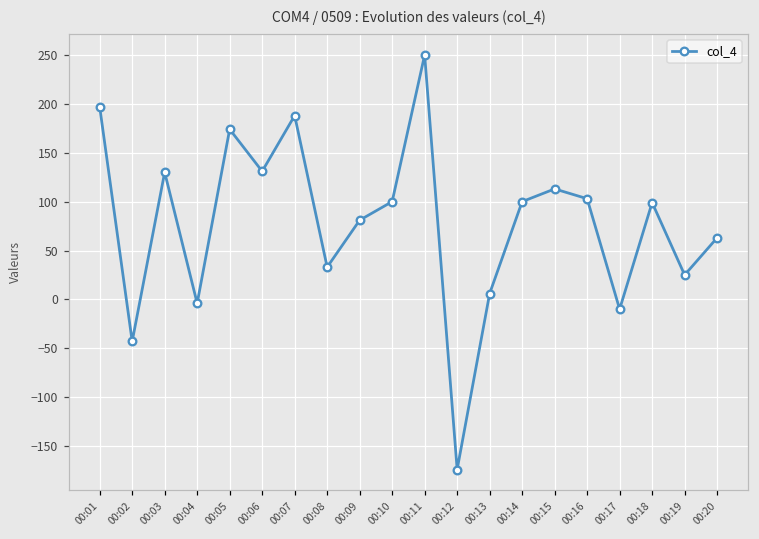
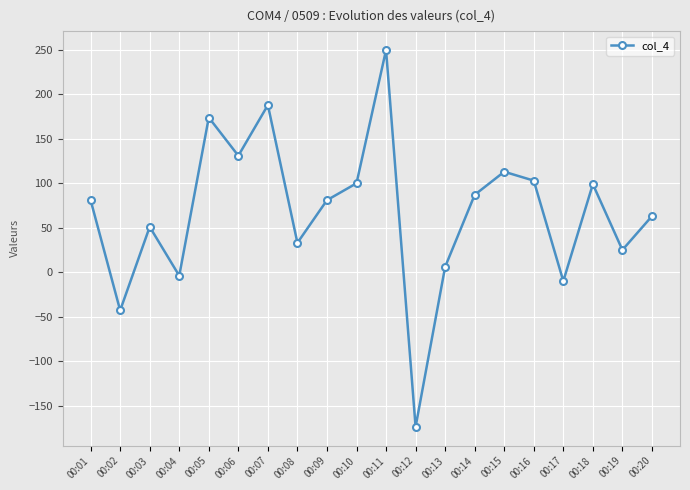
  {
-   "00:01": 200,
+   "00:01": 80,
    "00:02": -40,
-   "00:03": 130,
+   "00:03": 50,
    "00:04": 0,
    "00:05": 170,
    "00:06": 130,
    "00:07": 190,
    "00:08": 30,
    "00:09": 80,
    "00:10": 100,
    "00:11": 250,
    "00:12": -170,
    "00:13": 10,
-   "00:14": 100,
+   "00:14": 90,
    "00:15": 110,
    "00:16": 100,
    "00:17": -10,
    "00:18": 100,
    "00:19": 30,
    "00:20": 60
  }
